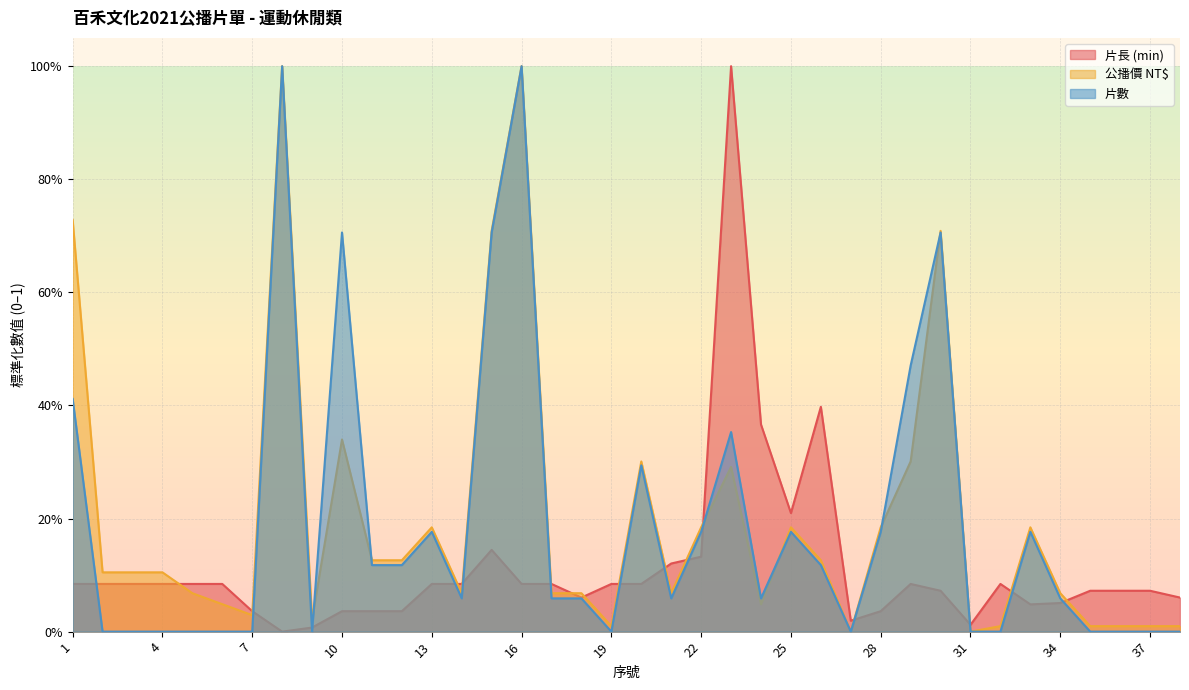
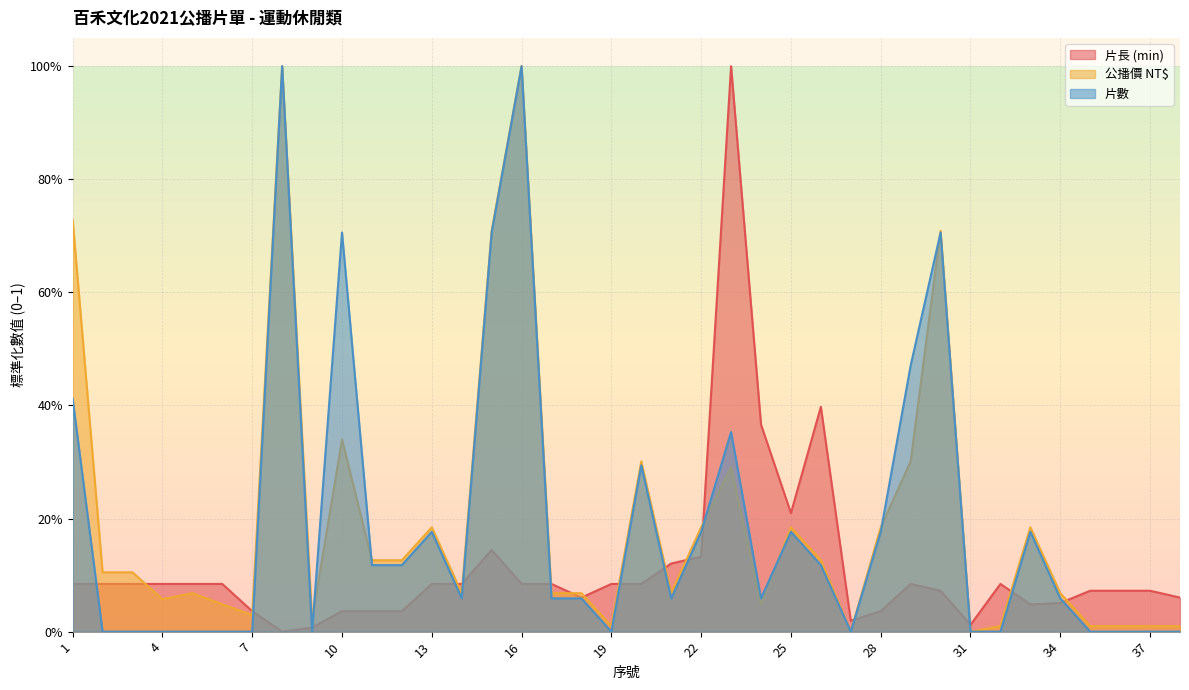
  {
    "片長 (min)": {
      "1": "8%",
      "4": "8%",
      "7": "4%",
      "10": "4%",
      "13": "8%",
      "16": "8%",
      "19": "8%",
      "22": "13%",
      "25": "21%",
      "28": "4%",
      "31": "1%",
      "34": "5%",
      "37": "7%"
    },
    "公播價 NT$": {
      "1": "73%",
-     "4": "10%",
+     "4": "6%",
      "7": "3%",
      "10": "34%",
      "13": "18%",
      "19": "1%",
      "22": "18%",
      "25": "18%",
      "28": "18%",
      "34": "7%",
      "37": "1%"
    },
    "片數": {
      "1": "41%",
      "4": "0%",
      "7": "0%",
      "10": "71%",
      "13": "18%",
      "19": "0%",
      "22": "18%",
      "25": "18%",
      "28": "18%",
      "34": "6%",
      "37": "0%"
    }
  }
